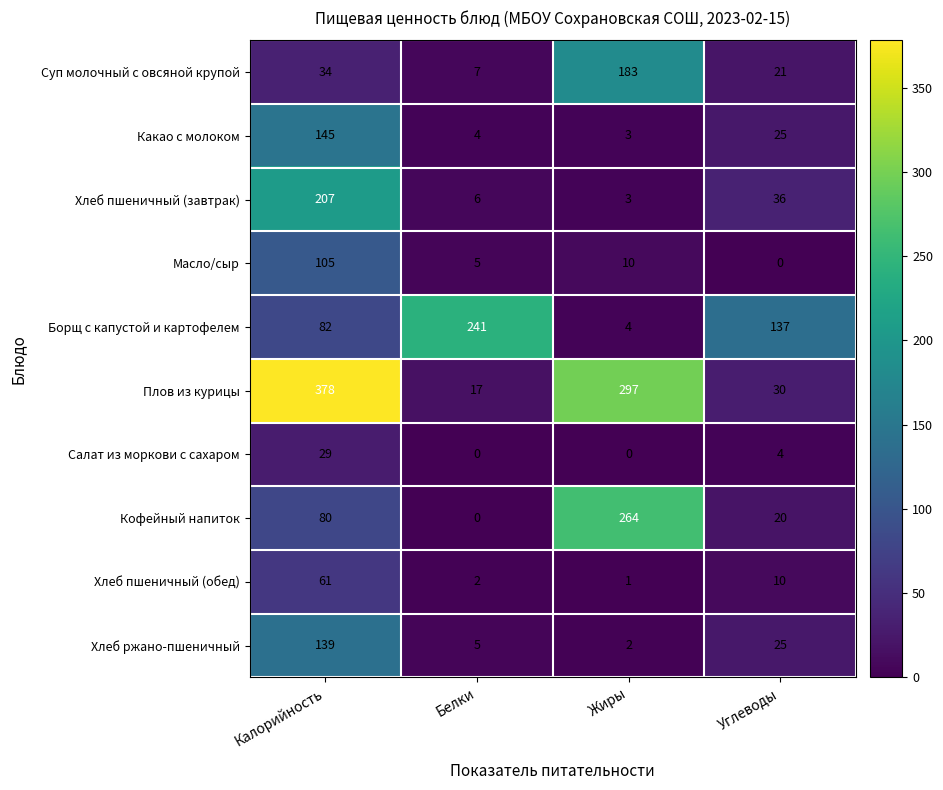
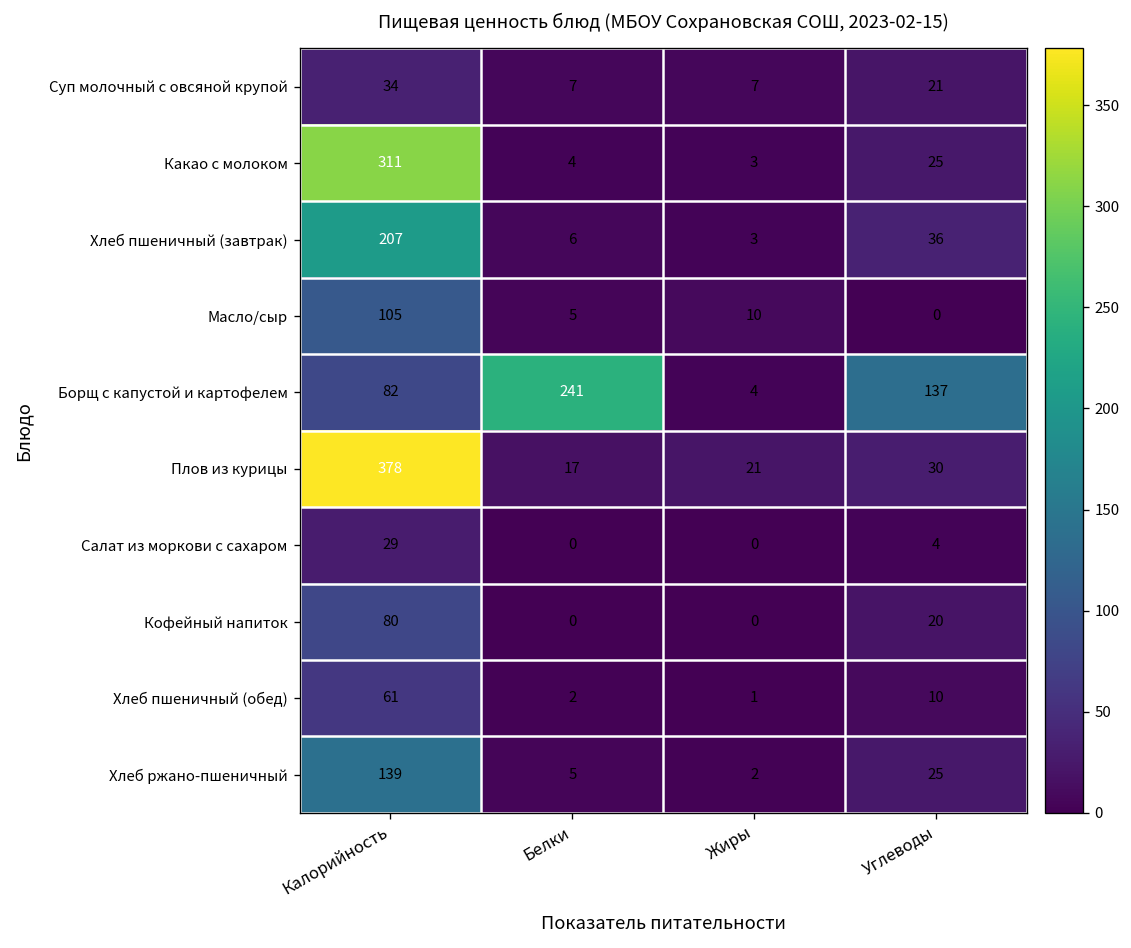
  {
    "Суп молочный с овсяной крупой": {
      "Калорийность": 34,
      "Белки": 7,
-     "Жиры": 183,
+     "Жиры": 7,
      "Углеводы": 21
    },
    "Какао с молоком": {
-     "Калорийность": 145,
+     "Калорийность": 311,
      "Белки": 4,
      "Жиры": 3,
      "Углеводы": 25
    },
    "Хлеб пшеничный (завтрак)": {
      "Калорийность": 207,
      "Белки": 6,
      "Жиры": 3,
      "Углеводы": 36
    },
    "Масло/сыр": {
      "Калорийность": 105,
      "Белки": 5,
      "Жиры": 10,
      "Углеводы": 0
    },
    "Борщ с капустой и картофелем": {
      "Калорийность": 82,
      "Белки": 241,
      "Жиры": 4,
      "Углеводы": 137
    },
    "Плов из курицы": {
      "Калорийность": 378,
      "Белки": 17,
-     "Жиры": 297,
+     "Жиры": 21,
      "Углеводы": 30
    },
    "Салат из моркови с сахаром": {
      "Калорийность": 29,
      "Белки": 0,
      "Жиры": 0,
      "Углеводы": 4
    },
    "Кофейный напиток": {
      "Калорийность": 80,
      "Белки": 0,
-     "Жиры": 264,
+     "Жиры": 0,
      "Углеводы": 20
    },
    "Хлеб пшеничный (обед)": {
      "Калорийность": 61,
      "Белки": 2,
      "Жиры": 1,
      "Углеводы": 10
    },
    "Хлеб ржано-пшеничный": {
      "Калорийность": 139,
      "Белки": 5,
      "Жиры": 2,
      "Углеводы": 25
    }
  }
